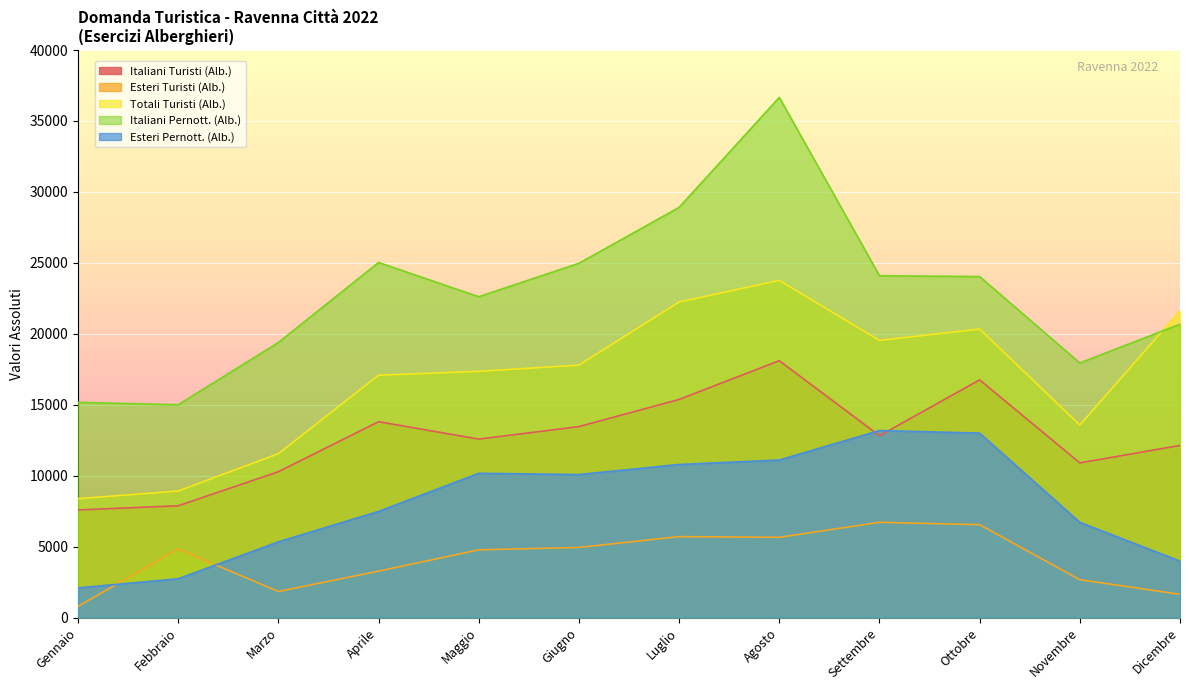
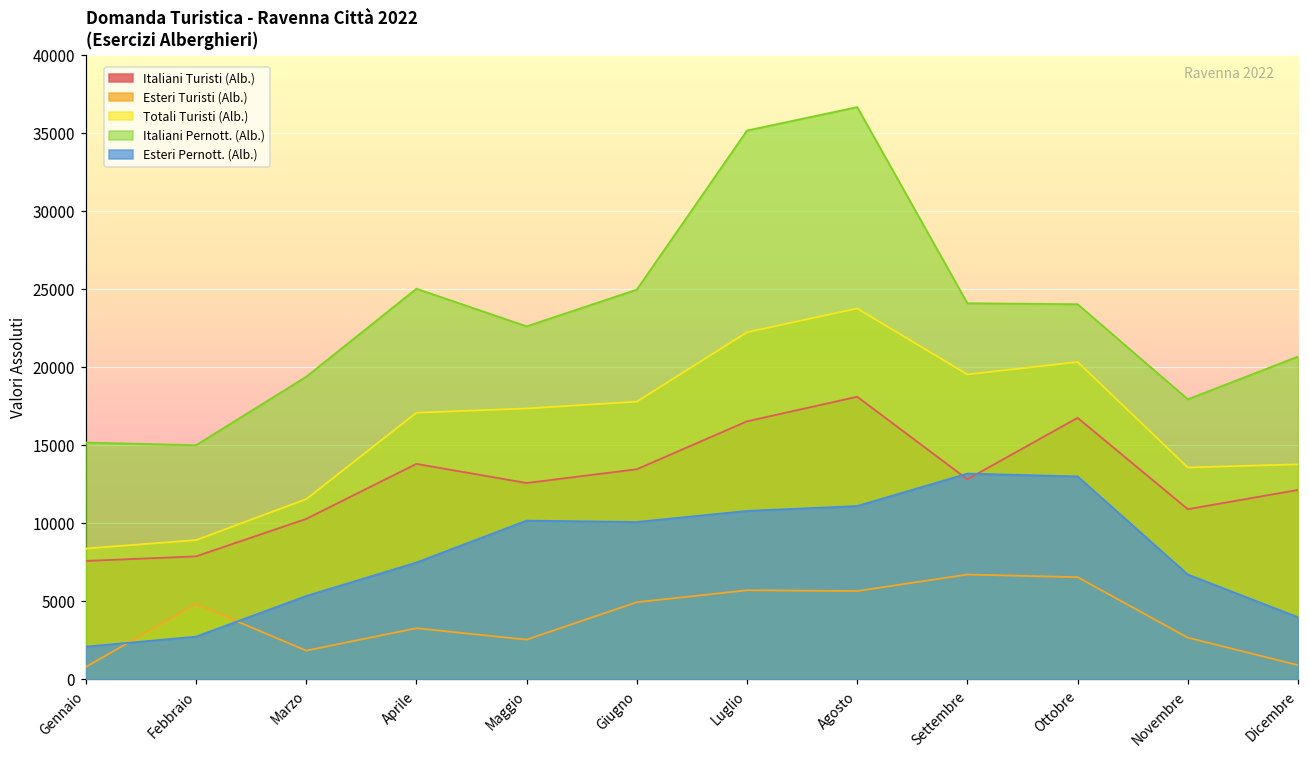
  {
    "Italiani Turisti (Alb.)": {
      "Gennaio": 7600,
      "Febbraio": 7900,
      "Marzo": 10300,
      "Aprile": 13800,
      "Maggio": 12600,
      "Giugno": 13500,
-     "Luglio": 15400,
+     "Luglio": 16500,
      "Agosto": 18100,
      "Settembre": 12800,
      "Ottobre": 16800,
      "Novembre": 10900,
      "Dicembre": 12100
    },
    "Esteri Turisti (Alb.)": {
      "Gennaio": 800,
      "Febbraio": 4800,
      "Marzo": 1800,
      "Aprile": 3300,
-     "Maggio": 4800,
+     "Maggio": 2500,
      "Giugno": 4900,
      "Luglio": 5700,
      "Agosto": 5700,
      "Settembre": 6700,
      "Ottobre": 6500,
      "Novembre": 2700,
-     "Dicembre": 1600
+     "Dicembre": 900
    },
    "Totali Turisti (Alb.)": {
      "Gennaio": 8400,
      "Febbraio": 8900,
      "Marzo": 11500,
      "Aprile": 17100,
      "Maggio": 17400,
      "Giugno": 17800,
      "Luglio": 22200,
      "Agosto": 23800,
      "Settembre": 19500,
      "Ottobre": 20300,
      "Novembre": 13600,
-     "Dicembre": 21600
+     "Dicembre": 13800
    },
    "Italiani Pernott. (Alb.)": {
      "Gennaio": 15200,
      "Febbraio": 15000,
      "Marzo": 19400,
      "Aprile": 25000,
      "Maggio": 22600,
      "Giugno": 25000,
-     "Luglio": 28900,
+     "Luglio": 35200,
      "Agosto": 36700,
      "Settembre": 24100,
      "Ottobre": 24000,
      "Novembre": 17900,
      "Dicembre": 20700
    },
    "Esteri Pernott. (Alb.)": {
      "Gennaio": 2100,
      "Febbraio": 2700,
      "Marzo": 5300,
      "Aprile": 7500,
      "Maggio": 10200,
      "Giugno": 10100,
      "Luglio": 10800,
      "Agosto": 11100,
      "Settembre": 13200,
      "Ottobre": 13000,
      "Novembre": 6700,
      "Dicembre": 4000
    }
  }
